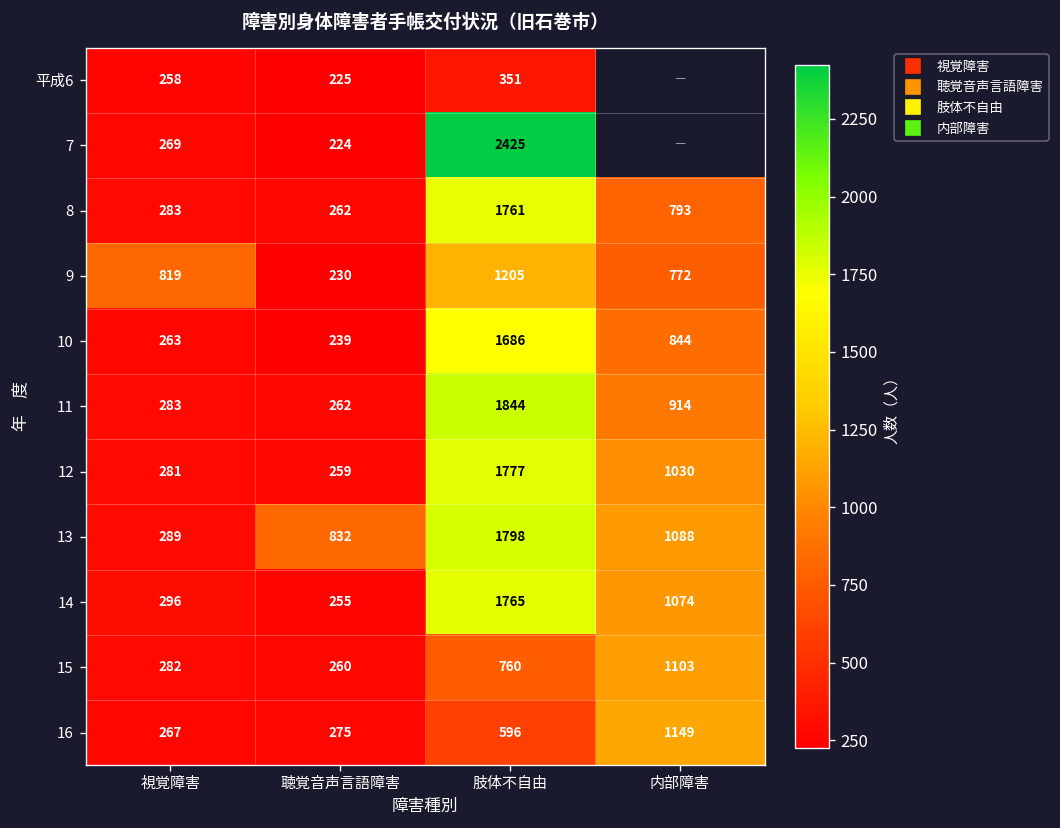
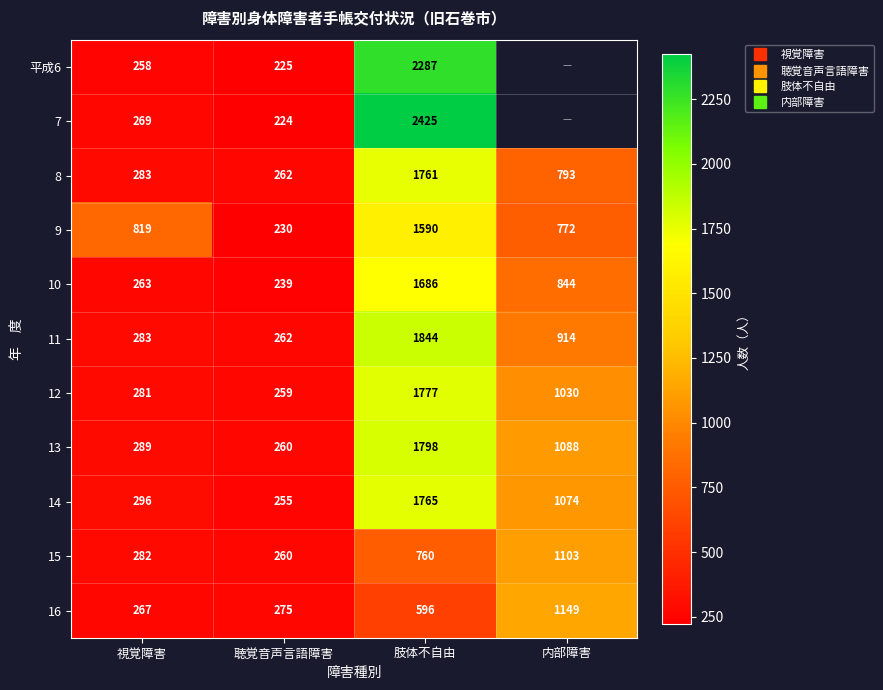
  {
    "平成6": {
      "視覚障害": 258,
      "聴覚音声言語障害": 225,
-     "肢体不自由": 351
+     "肢体不自由": 2287
    },
    "7": {
      "視覚障害": 269,
      "聴覚音声言語障害": 224,
      "肢体不自由": 2425
    },
    "8": {
      "視覚障害": 283,
      "聴覚音声言語障害": 262,
      "肢体不自由": 1761,
      "内部障害": 793
    },
    "9": {
      "視覚障害": 819,
      "聴覚音声言語障害": 230,
-     "肢体不自由": 1205,
+     "肢体不自由": 1590,
      "内部障害": 772
    },
    "10": {
      "視覚障害": 263,
      "聴覚音声言語障害": 239,
      "肢体不自由": 1686,
      "内部障害": 844
    },
    "11": {
      "視覚障害": 283,
      "聴覚音声言語障害": 262,
      "肢体不自由": 1844,
      "内部障害": 914
    },
    "12": {
      "視覚障害": 281,
      "聴覚音声言語障害": 259,
      "肢体不自由": 1777,
      "内部障害": 1030
    },
    "13": {
      "視覚障害": 289,
-     "聴覚音声言語障害": 832,
+     "聴覚音声言語障害": 260,
      "肢体不自由": 1798,
      "内部障害": 1088
    },
    "14": {
      "視覚障害": 296,
      "聴覚音声言語障害": 255,
      "肢体不自由": 1765,
      "内部障害": 1074
    },
    "15": {
      "視覚障害": 282,
      "聴覚音声言語障害": 260,
      "肢体不自由": 760,
      "内部障害": 1103
    },
    "16": {
      "視覚障害": 267,
      "聴覚音声言語障害": 275,
      "肢体不自由": 596,
      "内部障害": 1149
    }
  }
